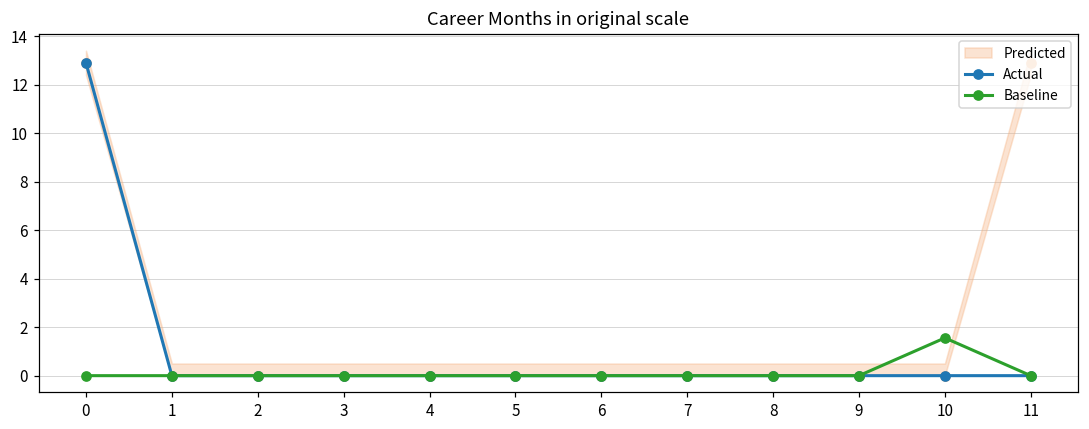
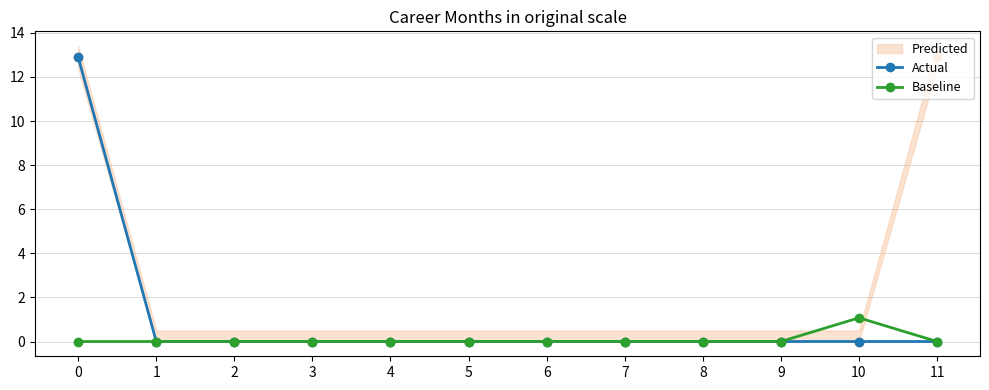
  {
    "Baseline": {
      "0": 0.0,
-     "10": 1.6
+     "10": 1.1
    }
  }
